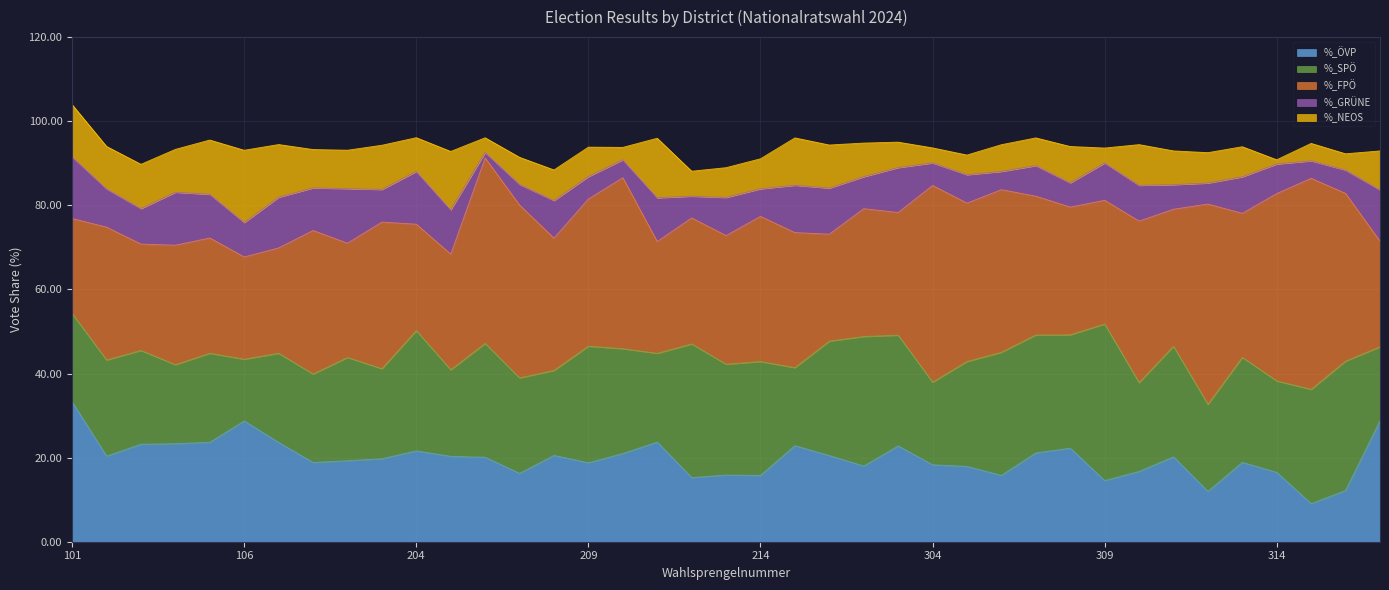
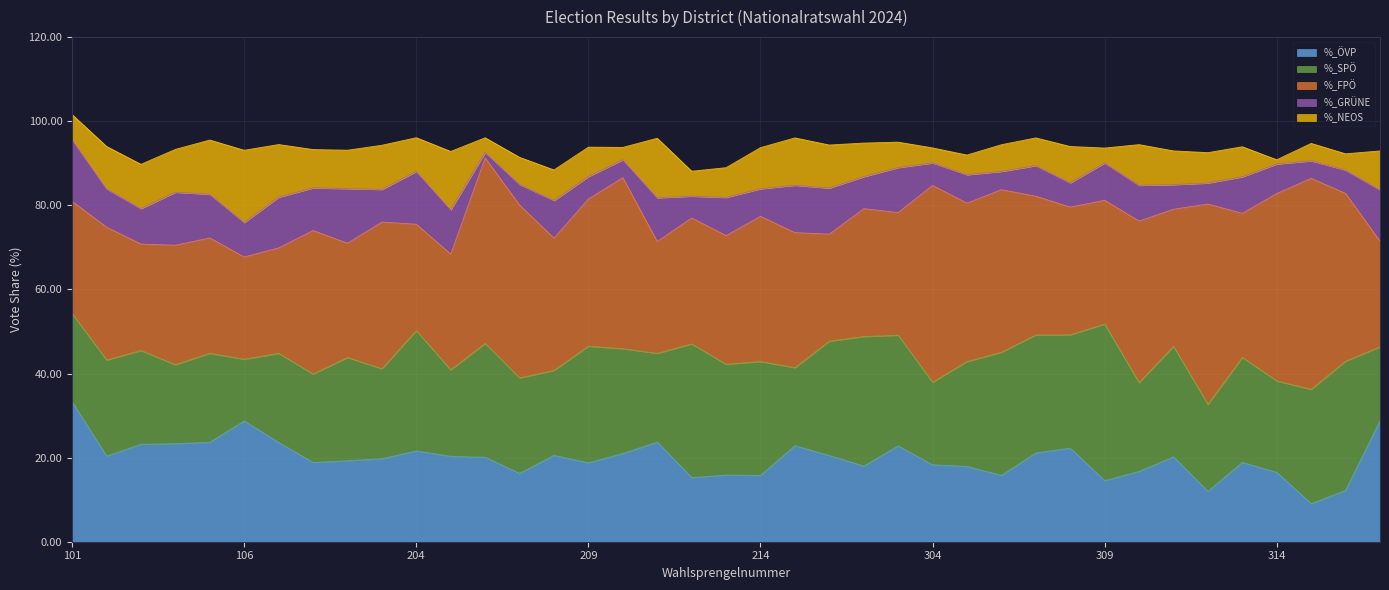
  {
    "%_ÖVP": {
      "101": 33,
      "106": 29,
      "204": 22,
      "209": 19,
      "214": 16,
      "304": 18,
      "309": 15,
      "314": 16
    },
    "%_SPÖ": {
      "101": 21,
      "106": 15,
      "204": 29,
      "209": 28,
      "214": 27,
      "304": 20,
      "309": 37,
      "314": 22
    },
    "%_FPÖ": {
-     "101": 23,
+     "101": 27,
      "106": 24,
      "204": 25,
      "209": 35,
      "214": 35,
      "304": 47,
      "309": 29,
      "314": 45
    },
    "%_GRÜNE": {
      "101": 15,
      "106": 8,
      "204": 13,
      "209": 5,
      "214": 7,
      "304": 5,
      "309": 9,
      "314": 7
    },
    "%_NEOS": {
-     "101": 12,
+     "101": 6,
      "106": 17,
      "204": 8,
      "209": 7,
-     "214": 7,
+     "214": 10,
      "304": 4,
      "309": 4,
      "314": 1
    }
  }
